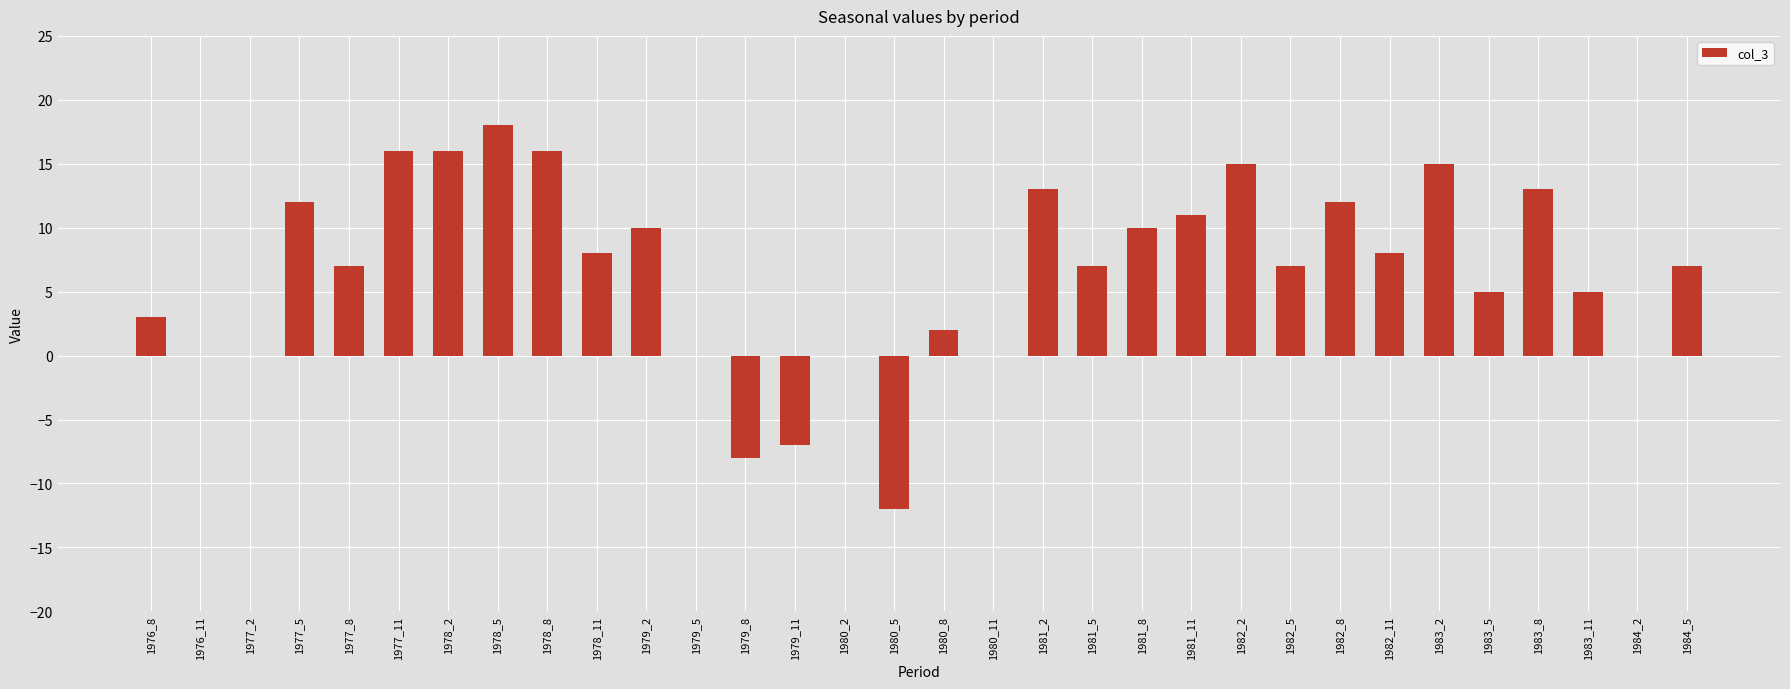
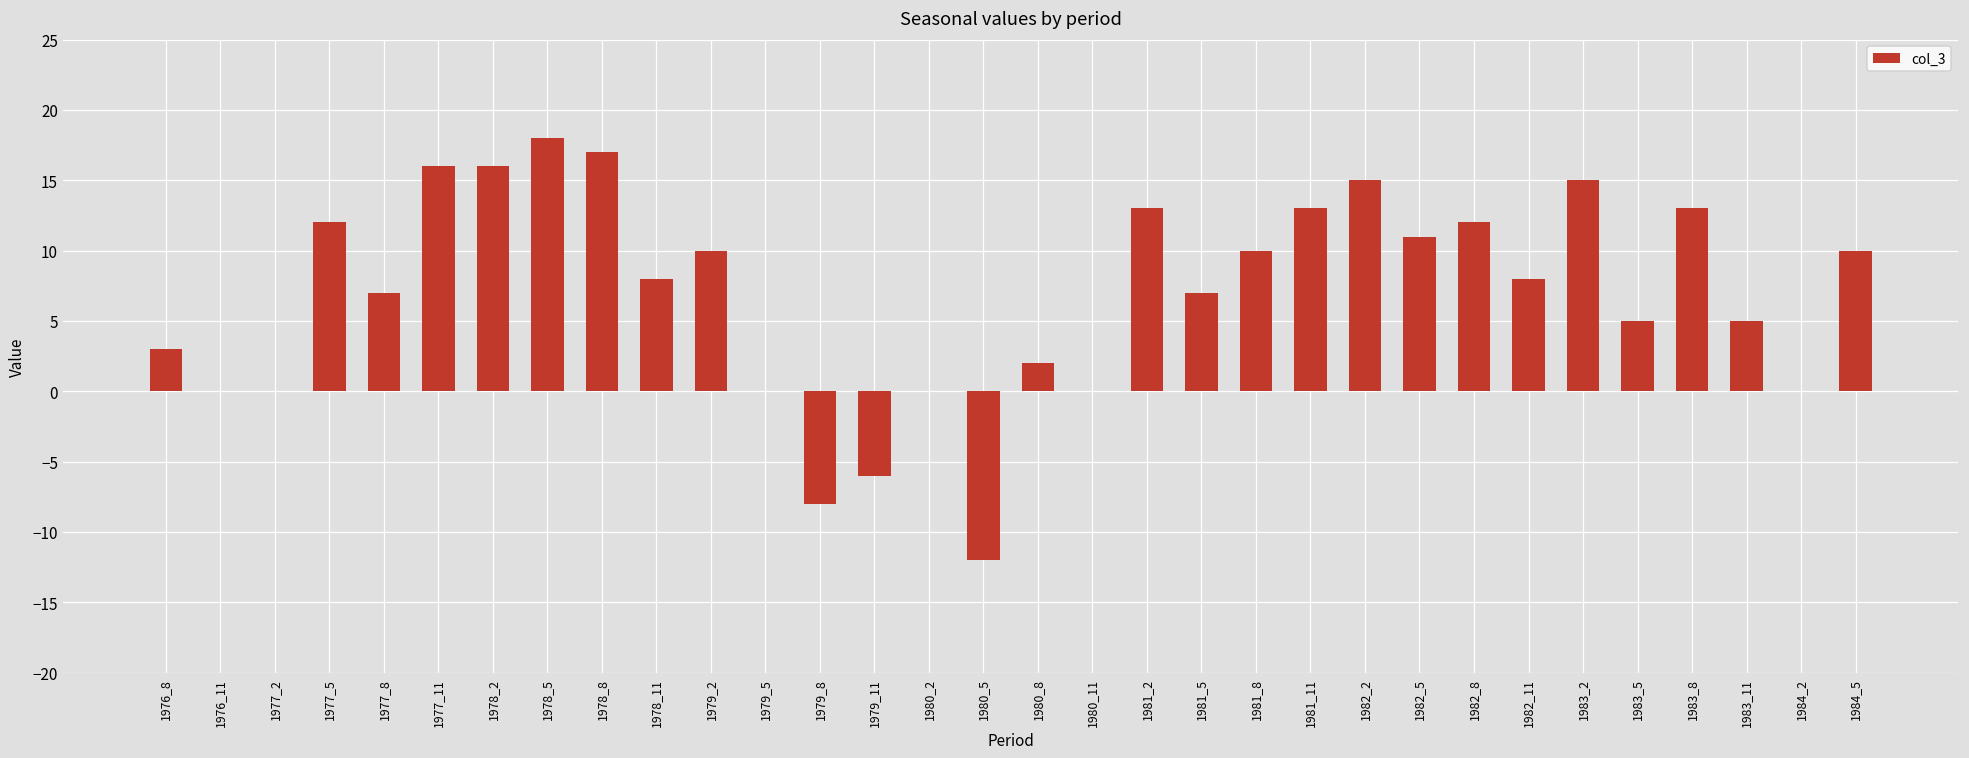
  {
    "1976_8": 3,
    "1976_11": 0,
    "1977_2": 0,
    "1977_5": 12,
    "1977_8": 7,
    "1977_11": 16,
    "1978_2": 16,
    "1978_5": 18,
-   "1978_8": 16,
+   "1978_8": 17,
    "1978_11": 8,
    "1979_2": 10,
    "1979_5": 0,
    "1979_8": -8,
-   "1979_11": -7,
+   "1979_11": -6,
    "1980_2": 0,
    "1980_5": -12,
    "1980_8": 2,
    "1980_11": 0,
    "1981_2": 13,
    "1981_5": 7,
    "1981_8": 10,
-   "1981_11": 11,
+   "1981_11": 13,
    "1982_2": 15,
-   "1982_5": 7,
+   "1982_5": 11,
    "1982_8": 12,
    "1982_11": 8,
    "1983_2": 15,
    "1983_5": 5,
    "1983_8": 13,
    "1983_11": 5,
    "1984_2": 0,
-   "1984_5": 7
+   "1984_5": 10
  }
